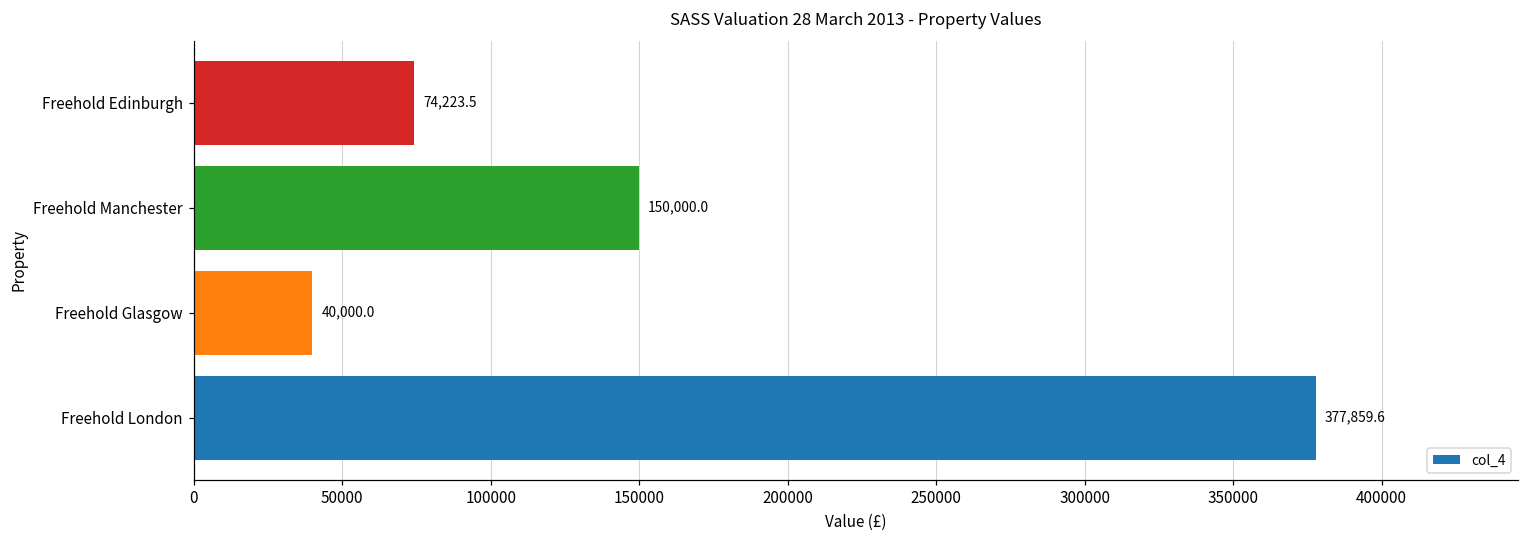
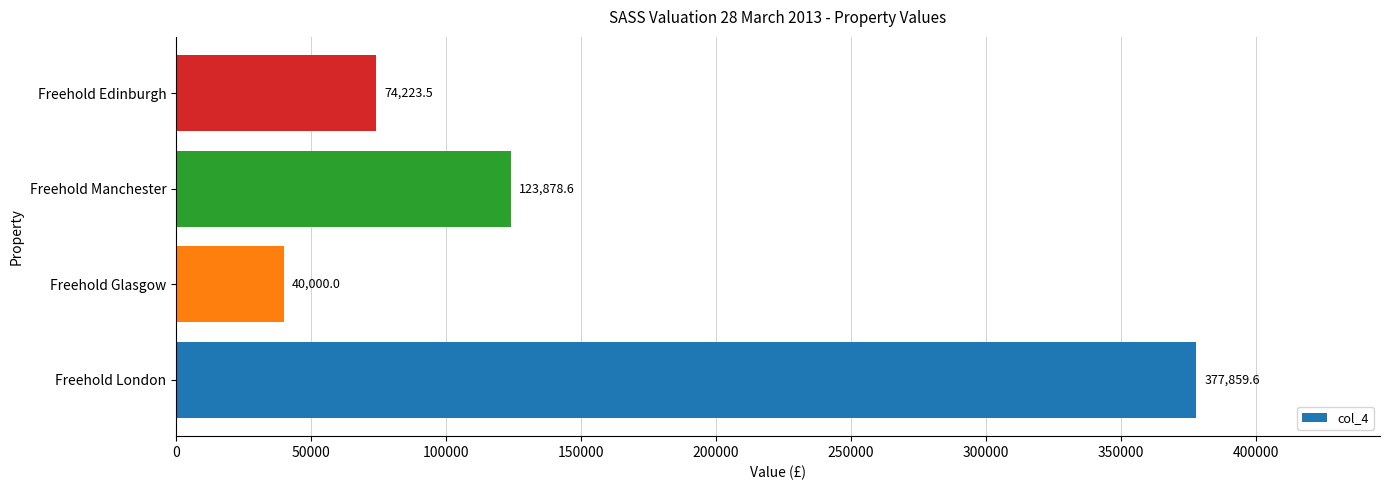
  {
    "Freehold Edinburgh": "74,223.5",
-   "Freehold Manchester": "150,000.0",
+   "Freehold Manchester": "123,878.6",
    "Freehold Glasgow": "40,000.0",
    "Freehold London": "377,859.6"
  }
